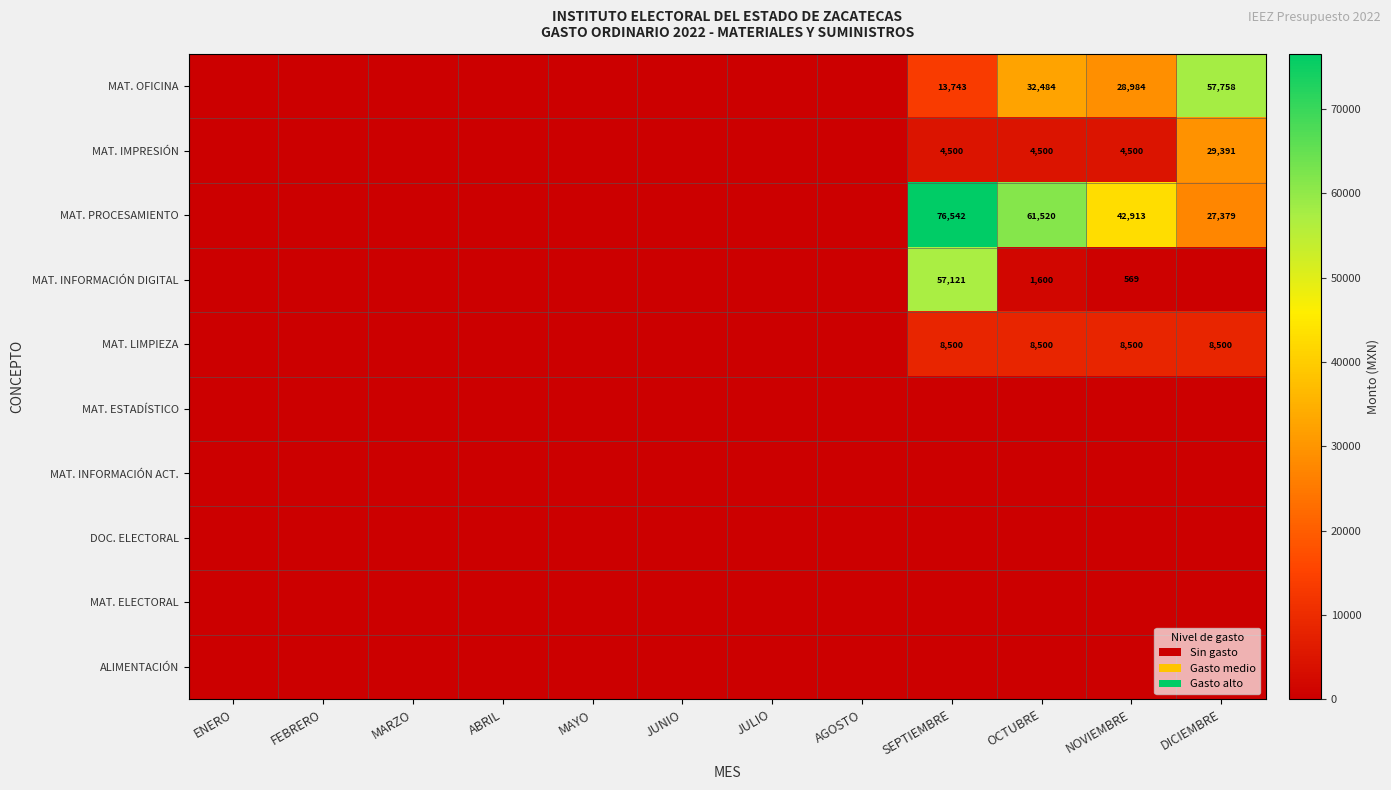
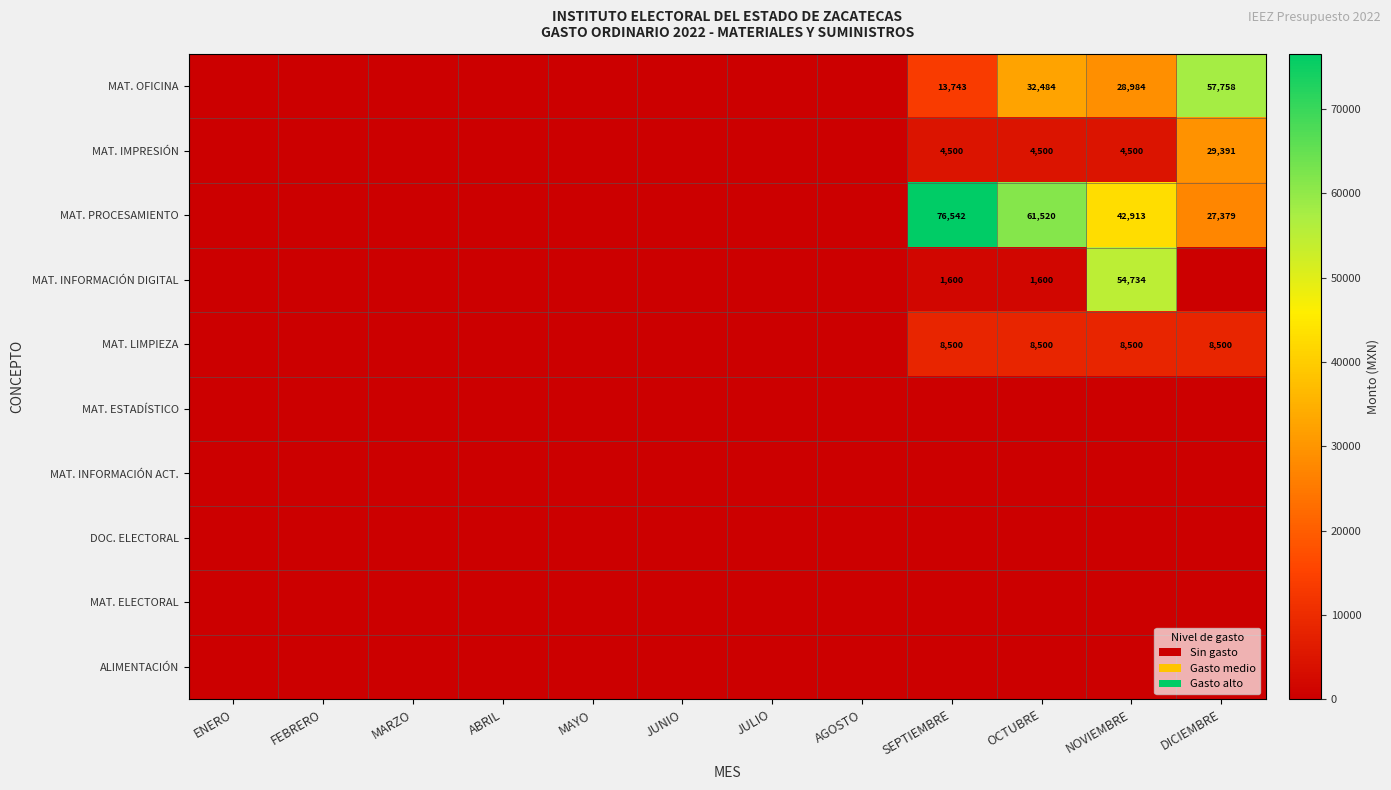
  {
    "MAT. OFICINA": {
      "SEPTIEMBRE": "13,743",
      "OCTUBRE": "32,484",
      "NOVIEMBRE": "28,984",
      "DICIEMBRE": "57,758"
    },
    "MAT. IMPRESIÓN": {
      "SEPTIEMBRE": "4,500",
      "OCTUBRE": "4,500",
      "NOVIEMBRE": "4,500",
      "DICIEMBRE": "29,391"
    },
    "MAT. PROCESAMIENTO": {
      "SEPTIEMBRE": "76,542",
      "OCTUBRE": "61,520",
      "NOVIEMBRE": "42,913",
      "DICIEMBRE": "27,379"
    },
    "MAT. INFORMACIÓN DIGITAL": {
-     "SEPTIEMBRE": "57,121",
+     "SEPTIEMBRE": "1,600",
      "OCTUBRE": "1,600",
-     "NOVIEMBRE": "569"
+     "NOVIEMBRE": "54,734"
    },
    "MAT. LIMPIEZA": {
      "SEPTIEMBRE": "8,500",
      "OCTUBRE": "8,500",
      "NOVIEMBRE": "8,500",
      "DICIEMBRE": "8,500"
    }
  }
